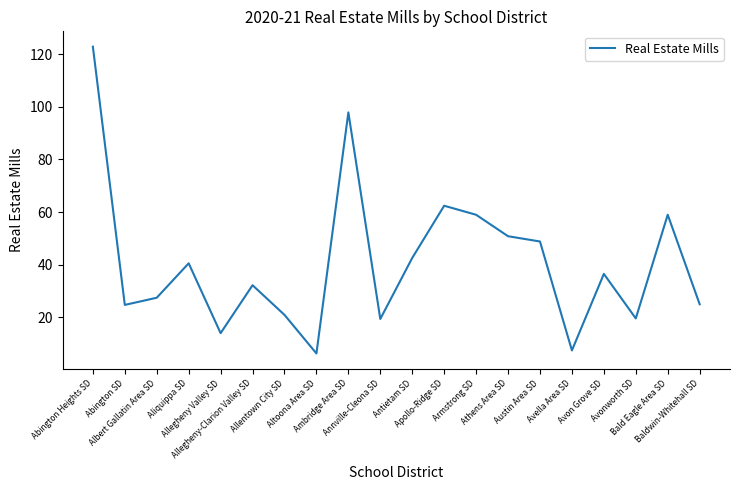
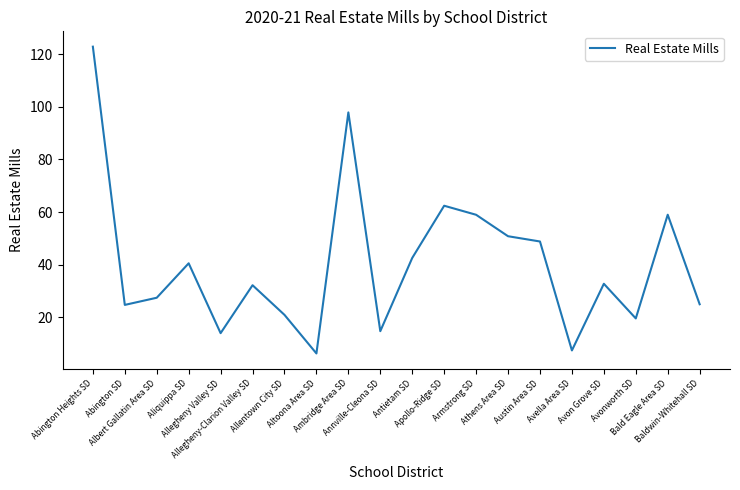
  {
    "Abington Heights SD": 123,
    "Abington SD": 25,
    "Albert Gallatin Area SD": 27,
    "Aliquippa SD": 41,
    "Allegheny Valley SD": 14,
    "Allegheny-Clarion Valley SD": 32,
    "Allentown City SD": 21,
    "Altoona Area SD": 6,
    "Ambridge Area SD": 98,
-   "Annville-Cleona SD": 19,
+   "Annville-Cleona SD": 15,
    "Antietam SD": 43,
    "Apollo-Ridge SD": 62,
    "Armstrong SD": 59,
    "Athens Area SD": 51,
    "Austin Area SD": 49,
    "Avella Area SD": 7,
-   "Avon Grove SD": 36,
+   "Avon Grove SD": 33,
    "Avonworth SD": 20,
    "Bald Eagle Area SD": 59,
    "Baldwin-Whitehall SD": 25
  }
